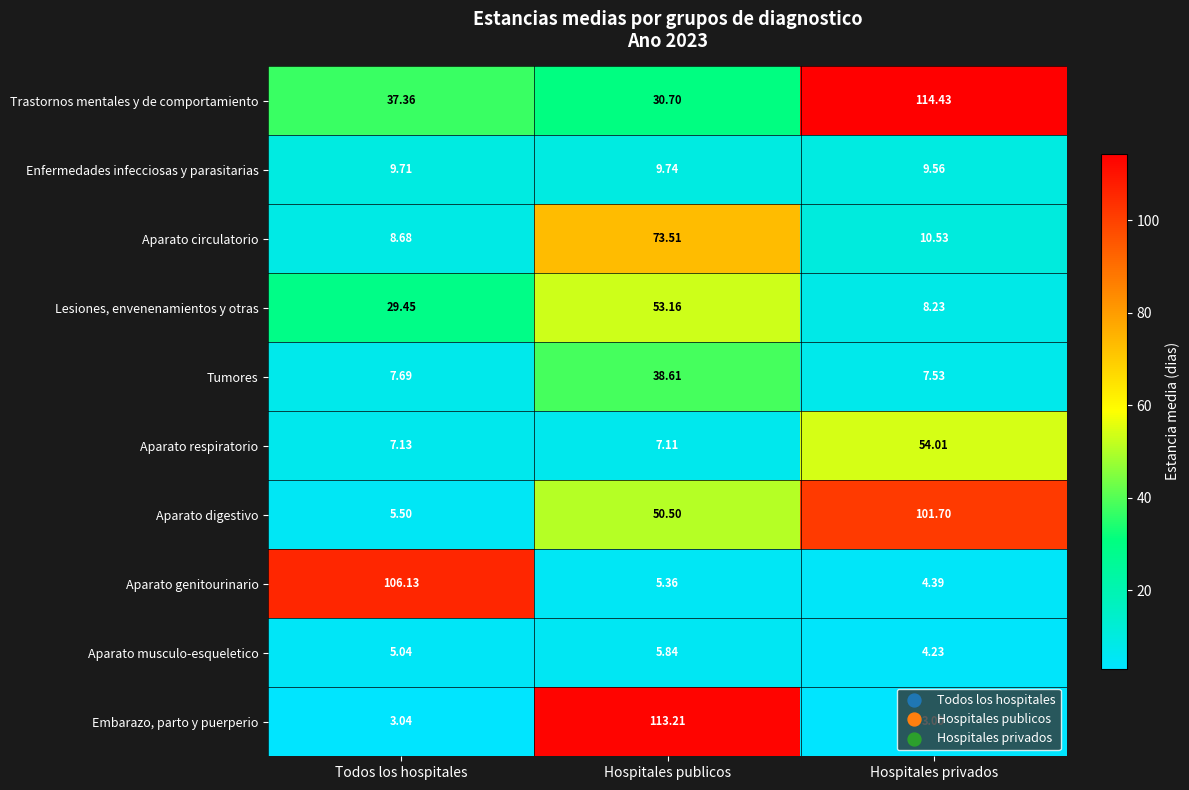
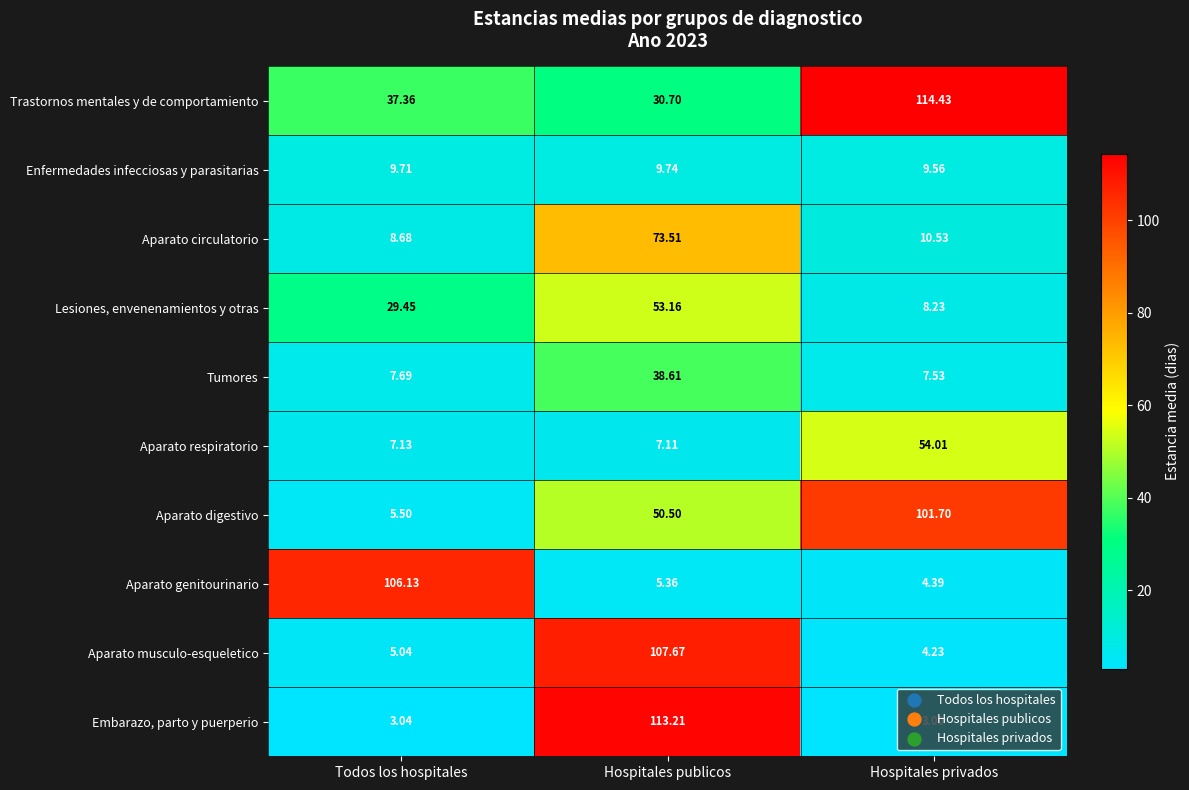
  {
    "Trastornos mentales y de comportamiento": {
      "Todos los hospitales": 37.36,
      "Hospitales publicos": 30.70,
      "Hospitales privados": 114.43
    },
    "Enfermedades infecciosas y parasitarias": {
      "Todos los hospitales": 9.71,
      "Hospitales publicos": 9.74,
      "Hospitales privados": 9.56
    },
    "Aparato circulatorio": {
      "Todos los hospitales": 8.68,
      "Hospitales publicos": 73.51,
      "Hospitales privados": 10.53
    },
    "Lesiones, envenenamientos y otras": {
      "Todos los hospitales": 29.45,
      "Hospitales publicos": 53.16,
      "Hospitales privados": 8.23
    },
    "Tumores": {
      "Todos los hospitales": 7.69,
      "Hospitales publicos": 38.61,
      "Hospitales privados": 7.53
    },
    "Aparato respiratorio": {
      "Todos los hospitales": 7.13,
      "Hospitales publicos": 7.11,
      "Hospitales privados": 54.01
    },
    "Aparato digestivo": {
      "Todos los hospitales": 5.50,
      "Hospitales publicos": 50.50,
      "Hospitales privados": 101.70
    },
    "Aparato genitourinario": {
      "Todos los hospitales": 106.13,
      "Hospitales publicos": 5.36,
      "Hospitales privados": 4.39
    },
    "Aparato musculo-esqueletico": {
      "Todos los hospitales": 5.04,
-     "Hospitales publicos": 5.84,
+     "Hospitales publicos": 107.67,
      "Hospitales privados": 4.23
    },
    "Embarazo, parto y puerperio": {
      "Todos los hospitales": 3.04,
      "Hospitales publicos": 113.21
    }
  }
